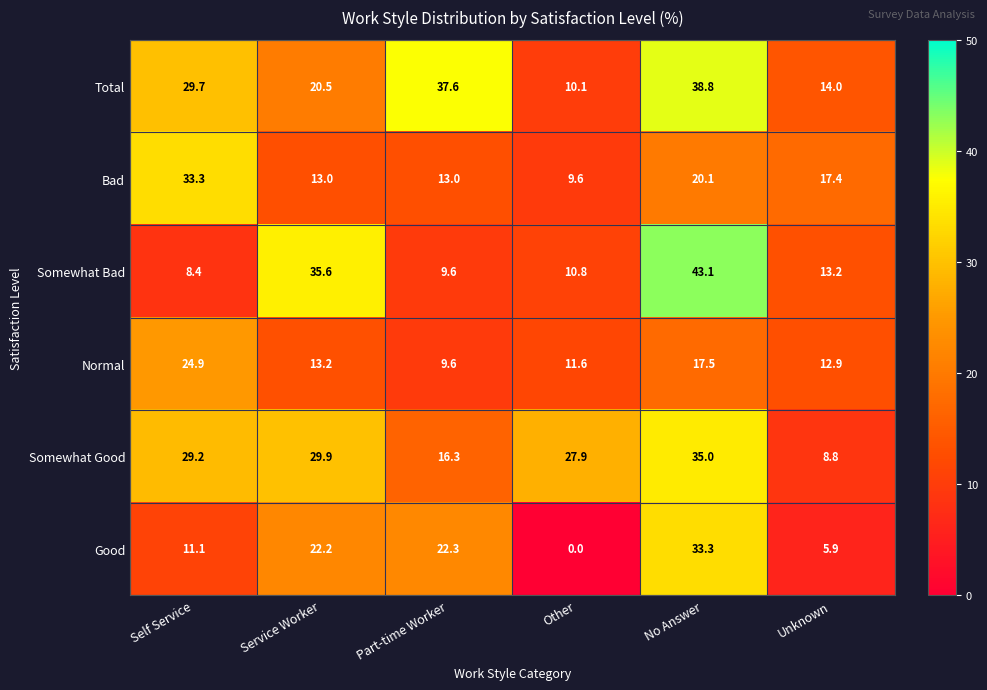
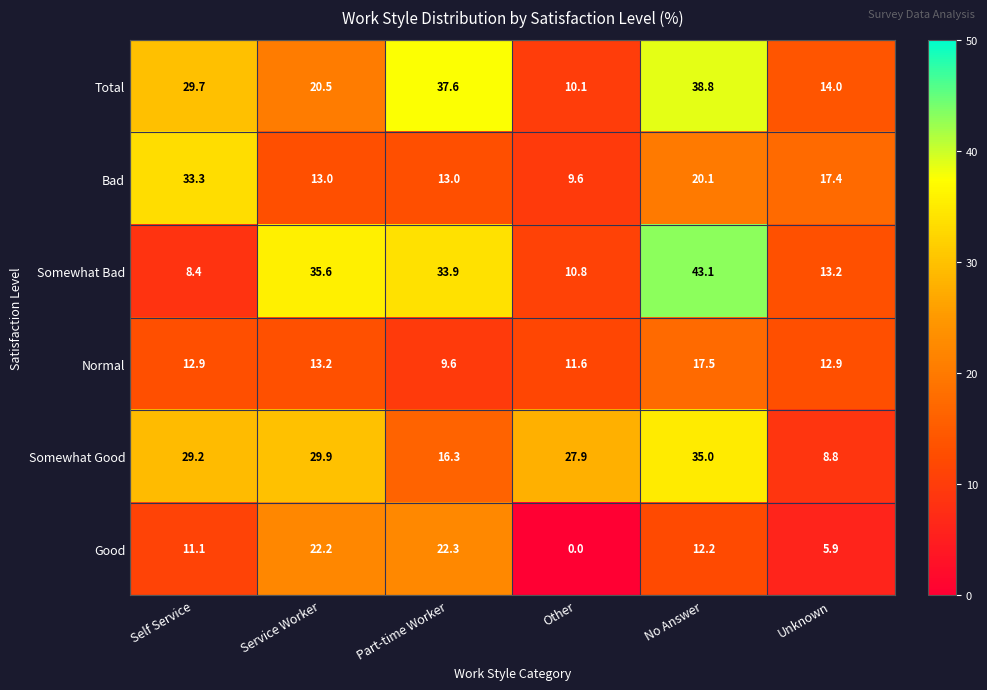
  {
    "Total": {
      "Self Service": 29.7,
      "Service Worker": 20.5,
      "Part-time Worker": 37.6,
      "Other": 10.1,
      "No Answer": 38.8,
      "Unknown": 14.0
    },
    "Bad": {
      "Self Service": 33.3,
      "Service Worker": 13.0,
      "Part-time Worker": 13.0,
      "Other": 9.6,
      "No Answer": 20.1,
      "Unknown": 17.4
    },
    "Somewhat Bad": {
      "Self Service": 8.4,
      "Service Worker": 35.6,
-     "Part-time Worker": 9.6,
+     "Part-time Worker": 33.9,
      "Other": 10.8,
      "No Answer": 43.1,
      "Unknown": 13.2
    },
    "Normal": {
-     "Self Service": 24.9,
+     "Self Service": 12.9,
      "Service Worker": 13.2,
      "Part-time Worker": 9.6,
      "Other": 11.6,
      "No Answer": 17.5,
      "Unknown": 12.9
    },
    "Somewhat Good": {
      "Self Service": 29.2,
      "Service Worker": 29.9,
      "Part-time Worker": 16.3,
      "Other": 27.9,
      "No Answer": 35.0,
      "Unknown": 8.8
    },
    "Good": {
      "Self Service": 11.1,
      "Service Worker": 22.2,
      "Part-time Worker": 22.3,
      "Other": 0.0,
-     "No Answer": 33.3,
+     "No Answer": 12.2,
      "Unknown": 5.9
    }
  }
